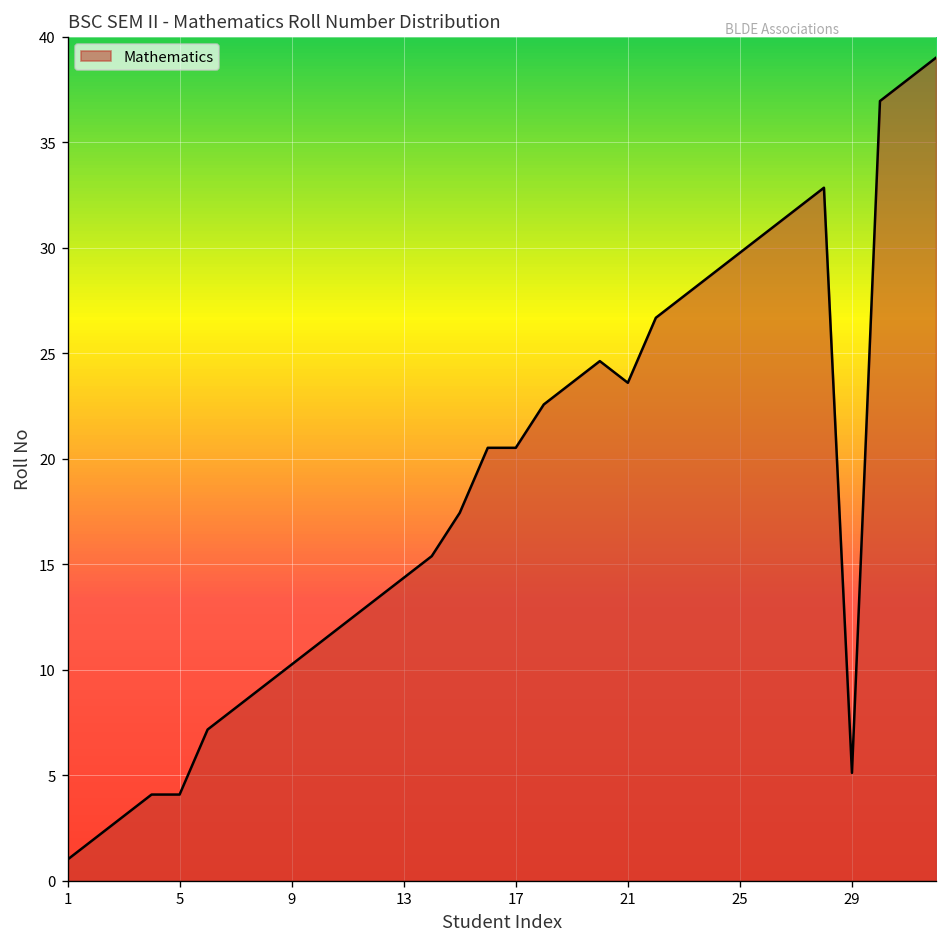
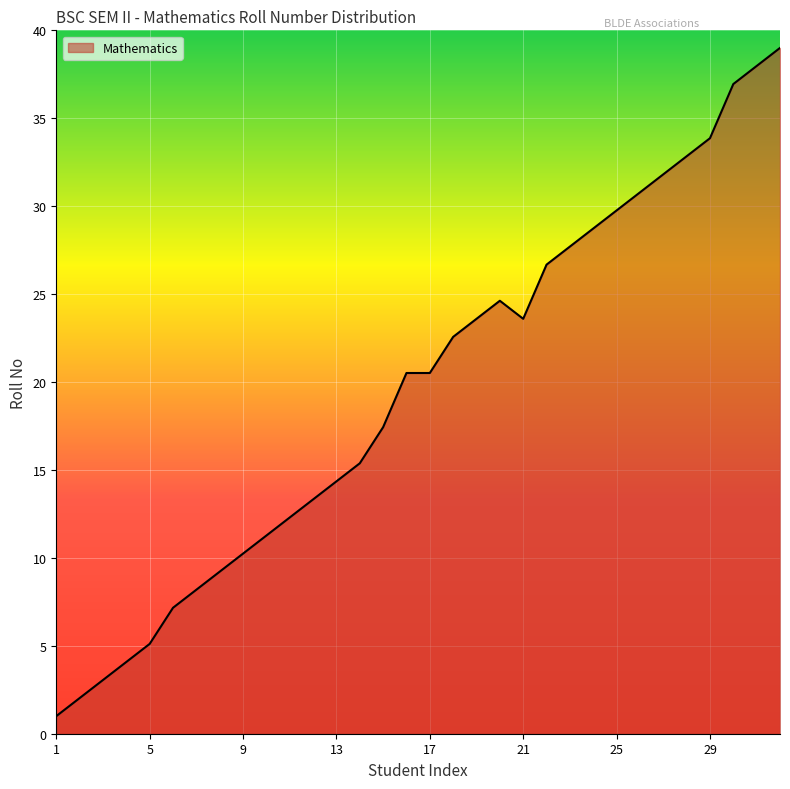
  {
    "1": 1.0,
-   "5": 4.1,
+   "5": 5.1,
    "9": 10.2,
    "13": 14.4,
    "17": 20.5,
    "21": 23.6,
    "25": 29.8,
-   "29": 5.1
+   "29": 33.9
  }
